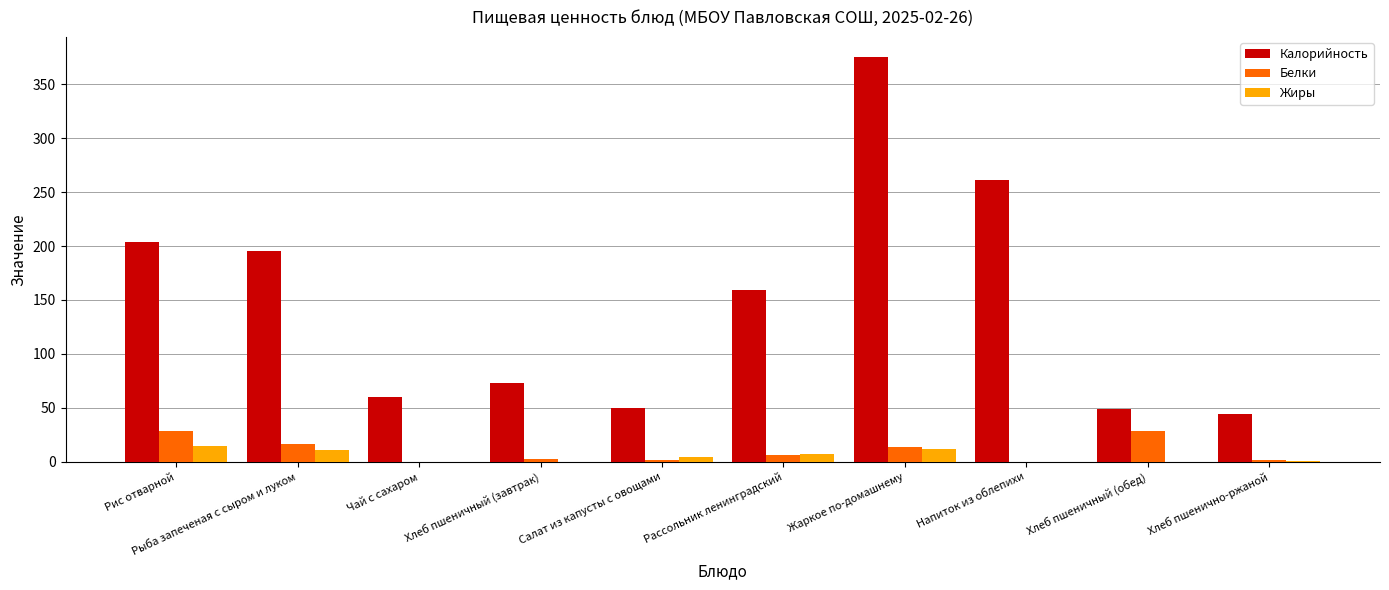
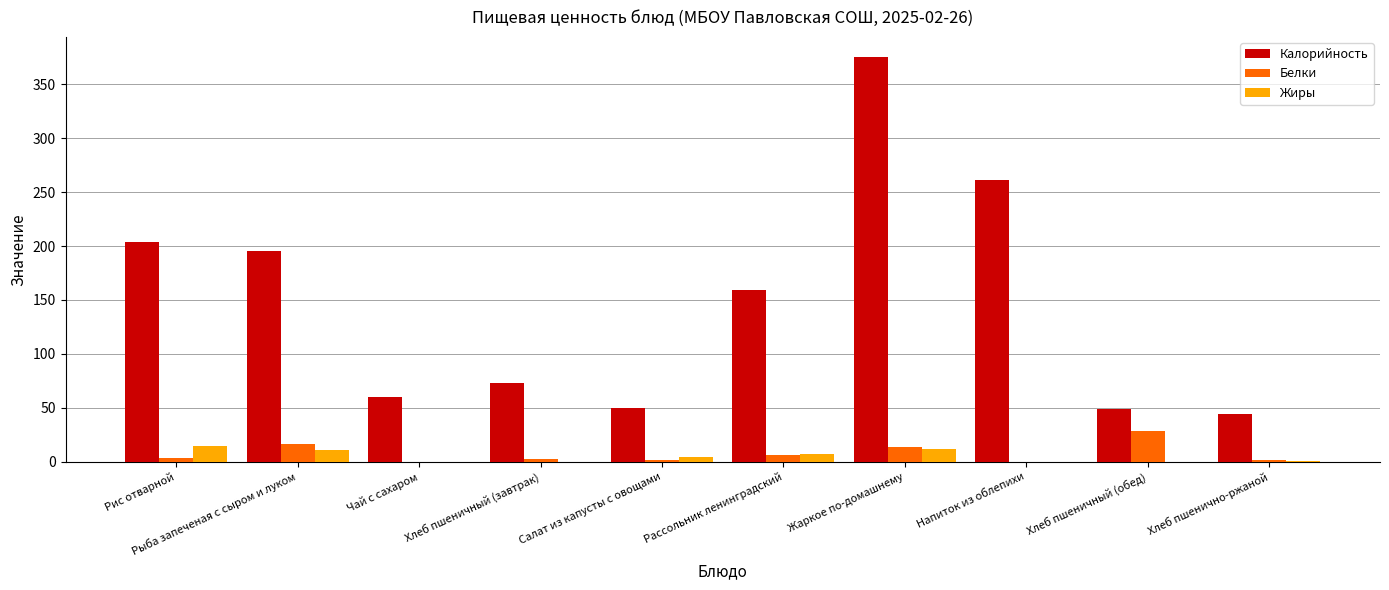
  {
    "Калорийность": {
      "Рис отварной": 204,
      "Рыба запеченая с сыром и луком": 195,
      "Чай с сахаром": 60,
      "Хлеб пшеничный (завтрак)": 73,
      "Салат из капусты с овощами": 50,
      "Рассольник ленинградский": 160,
      "Жаркое по-домашнему": 375,
      "Напиток из облепихи": 261,
      "Хлеб пшеничный (обед)": 49,
      "Хлеб пшенично-ржаной": 44
    },
    "Белки": {
-     "Рис отварной": 29,
+     "Рис отварной": 4,
      "Рыба запеченая с сыром и луком": 16,
      "Чай с сахаром": 0,
      "Хлеб пшеничный (завтрак)": 2,
      "Рассольник ленинградский": 6,
      "Жаркое по-домашнему": 14,
      "Напиток из облепихи": 0,
      "Хлеб пшеничный (обед)": 28
    },
    "Жиры": {
      "Рис отварной": 15,
      "Рыба запеченая с сыром и луком": 11,
      "Чай с сахаром": 0,
      "Салат из капусты с овощами": 4,
      "Рассольник ленинградский": 7,
      "Жаркое по-домашнему": 12,
      "Напиток из облепихи": 0
    }
  }
